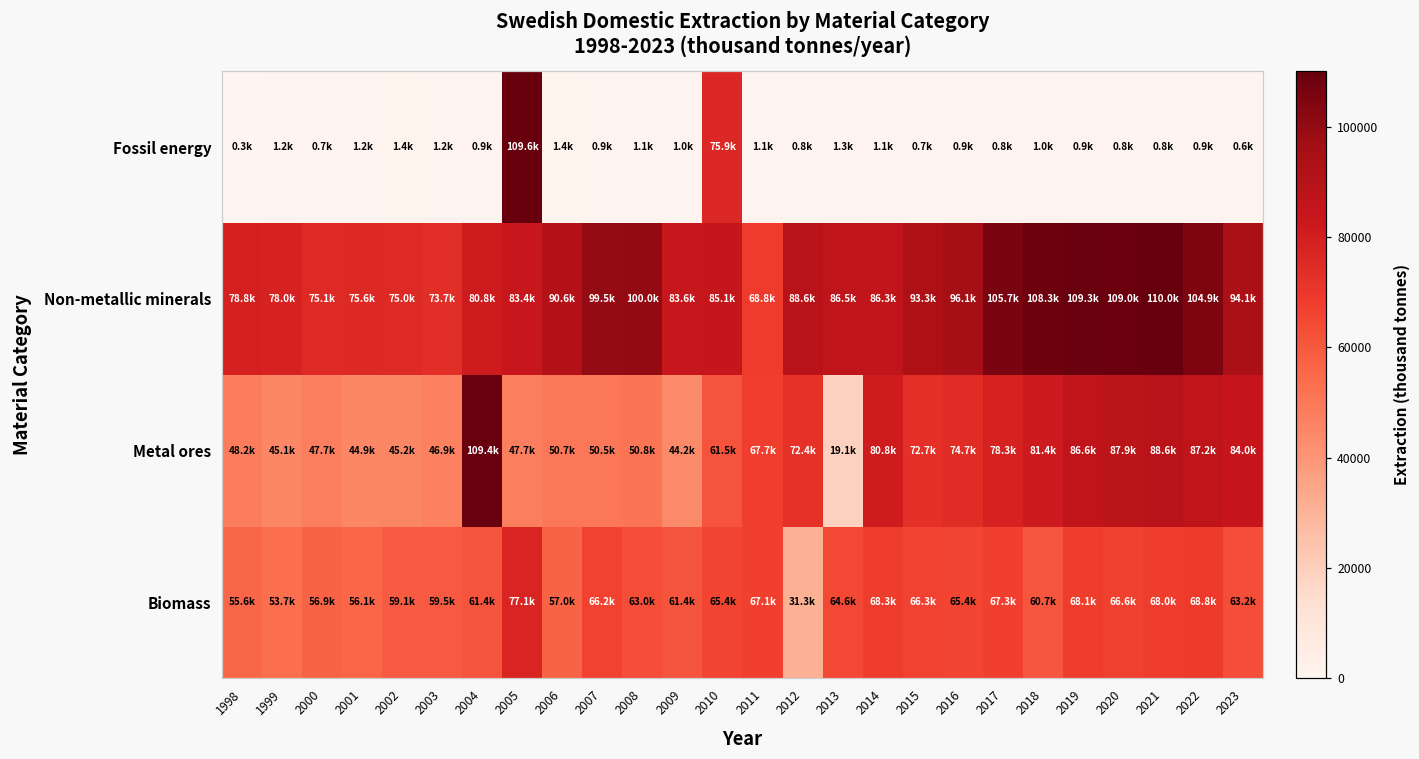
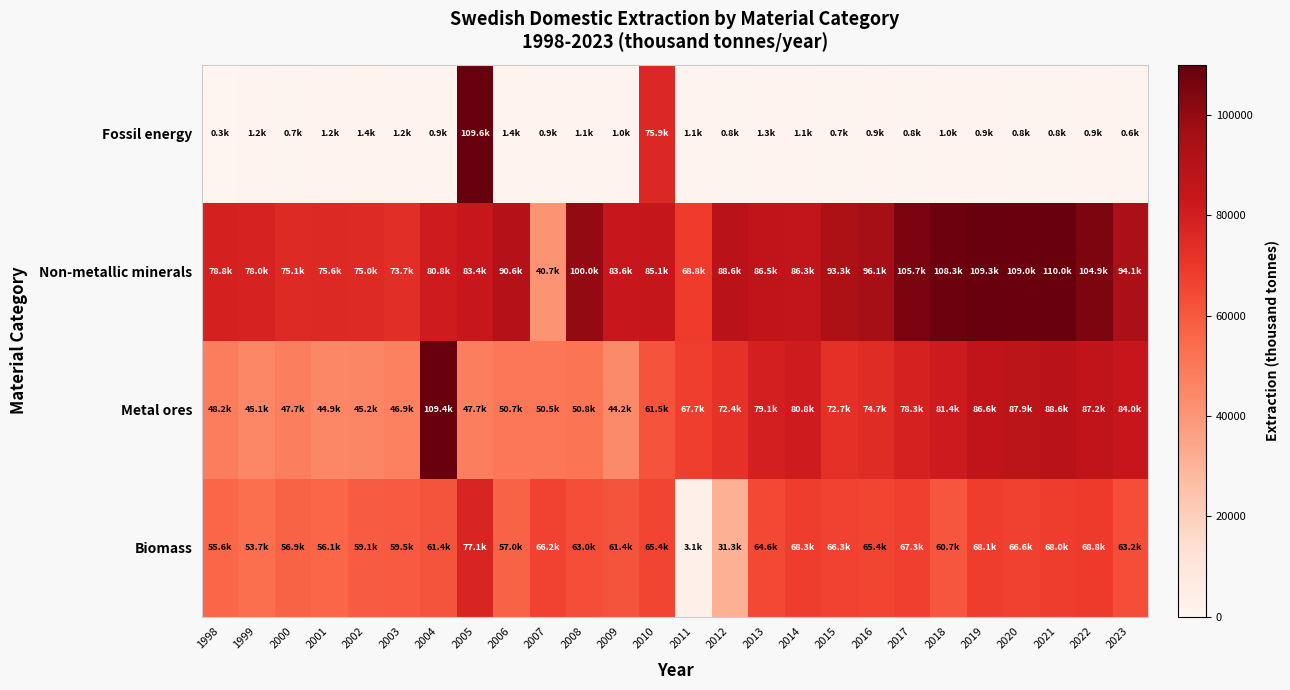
  {
    "Fossil energy": {
      "1998": "0.3k",
      "1999": "1.2k",
      "2000": "0.7k",
      "2001": "1.2k",
      "2002": "1.4k",
      "2003": "1.2k",
      "2004": "0.9k",
      "2005": "109.6k",
      "2006": "1.4k",
      "2007": "0.9k",
      "2008": "1.1k",
      "2009": "1.0k",
      "2010": "75.9k",
      "2011": "1.1k",
      "2012": "0.8k",
      "2013": "1.3k",
      "2014": "1.1k",
      "2015": "0.7k",
      "2016": "0.9k",
      "2017": "0.8k",
      "2018": "1.0k",
      "2019": "0.9k",
      "2020": "0.8k",
      "2021": "0.8k",
      "2022": "0.9k",
      "2023": "0.6k"
    },
    "Non-metallic minerals": {
      "1998": "78.8k",
      "1999": "78.0k",
      "2000": "75.1k",
      "2001": "75.6k",
      "2002": "75.0k",
      "2003": "73.7k",
      "2004": "80.8k",
      "2005": "83.4k",
      "2006": "90.6k",
-     "2007": "99.5k",
+     "2007": "40.7k",
      "2008": "100.0k",
      "2009": "83.6k",
      "2010": "85.1k",
      "2011": "68.8k",
      "2012": "88.6k",
      "2013": "86.5k",
      "2014": "86.3k",
      "2015": "93.3k",
      "2016": "96.1k",
      "2017": "105.7k",
      "2018": "108.3k",
      "2019": "109.3k",
      "2020": "109.0k",
      "2021": "110.0k",
      "2022": "104.9k",
      "2023": "94.1k"
    },
    "Metal ores": {
      "1998": "48.2k",
      "1999": "45.1k",
      "2000": "47.7k",
      "2001": "44.9k",
      "2002": "45.2k",
      "2003": "46.9k",
      "2004": "109.4k",
      "2005": "47.7k",
      "2006": "50.7k",
      "2007": "50.5k",
      "2008": "50.8k",
      "2009": "44.2k",
      "2010": "61.5k",
      "2011": "67.7k",
      "2012": "72.4k",
-     "2013": "19.1k",
+     "2013": "79.1k",
      "2014": "80.8k",
      "2015": "72.7k",
      "2016": "74.7k",
      "2017": "78.3k",
      "2018": "81.4k",
      "2019": "86.6k",
      "2020": "87.9k",
      "2021": "88.6k",
      "2022": "87.2k",
      "2023": "84.0k"
    },
    "Biomass": {
      "1998": "55.6k",
      "1999": "53.7k",
      "2000": "56.9k",
      "2001": "56.1k",
      "2002": "59.1k",
      "2003": "59.5k",
      "2004": "61.4k",
      "2005": "77.1k",
      "2006": "57.0k",
      "2007": "66.2k",
      "2008": "63.0k",
      "2009": "61.4k",
      "2010": "65.4k",
-     "2011": "67.1k",
+     "2011": "3.1k",
      "2012": "31.3k",
      "2013": "64.6k",
      "2014": "68.3k",
      "2015": "66.3k",
      "2016": "65.4k",
      "2017": "67.3k",
      "2018": "60.7k",
      "2019": "68.1k",
      "2020": "66.6k",
      "2021": "68.0k",
      "2022": "68.8k",
      "2023": "63.2k"
    }
  }
